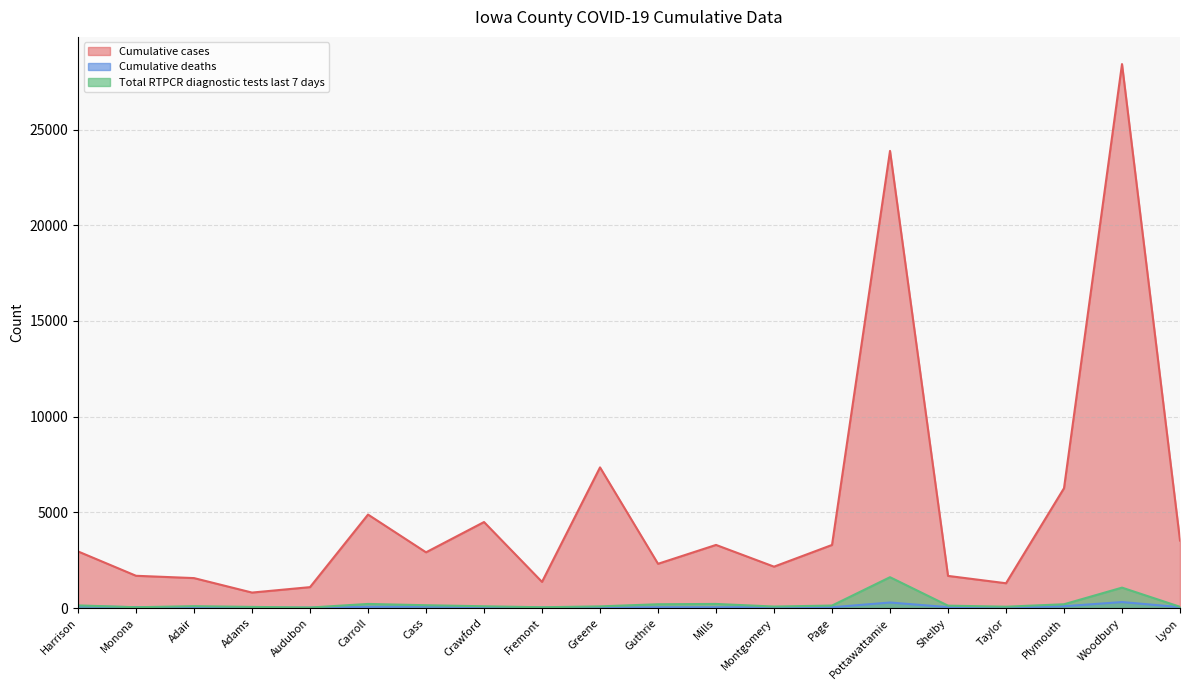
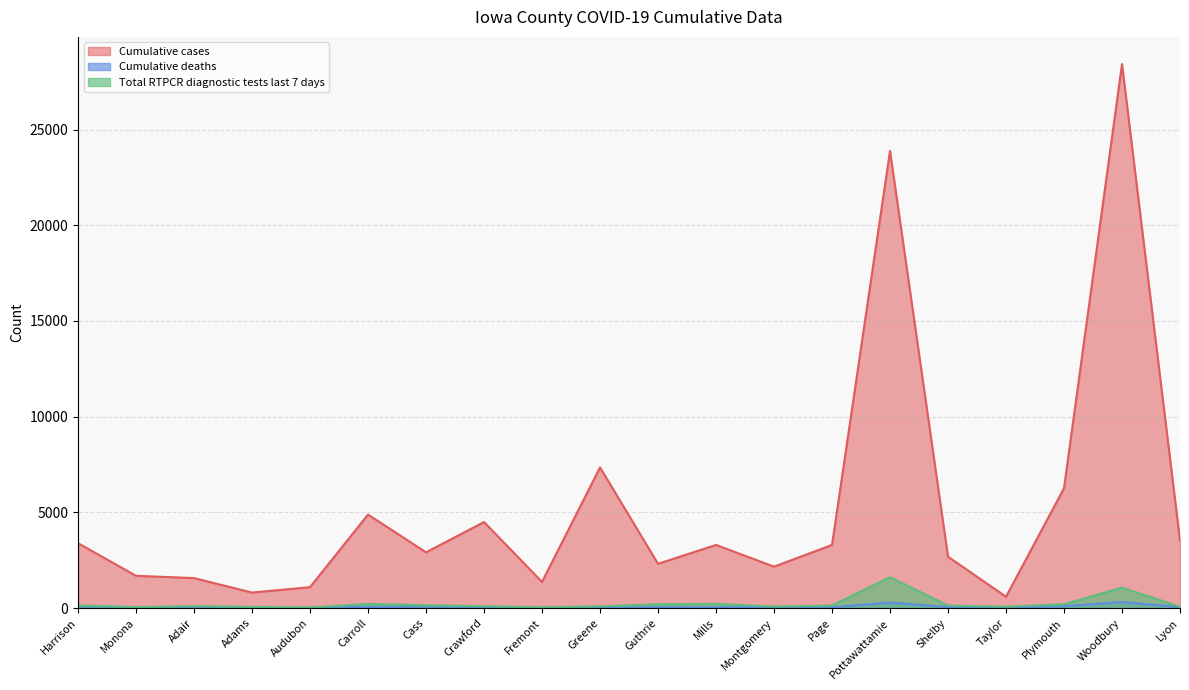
  {
    "Cumulative cases": {
-     "Harrison": 3000,
+     "Harrison": 3400,
      "Monona": 1700,
      "Adair": 1600,
      "Adams": 800,
      "Audubon": 1100,
      "Carroll": 4900,
      "Cass": 2900,
      "Crawford": 4500,
      "Fremont": 1400,
      "Greene": 7300,
      "Guthrie": 2300,
      "Mills": 3300,
      "Montgomery": 2200,
      "Page": 3300,
      "Pottawattamie": 23900,
-     "Shelby": 1700,
-     "Taylor": 1300,
+     "Shelby": 2700,
+     "Taylor": 600,
      "Plymouth": 6300,
      "Woodbury": 28400,
      "Lyon": 3500
    },
    "Cumulative deaths": {
      "Carroll": 100,
      "Guthrie": 0,
      "Mills": 0,
      "Pottawattamie": 300,
      "Woodbury": 300
    },
    "Total RTPCR diagnostic tests last 7 days": {
      "Carroll": 200,
      "Guthrie": 200,
      "Mills": 200,
      "Pottawattamie": 1600,
      "Woodbury": 1100
    }
  }
